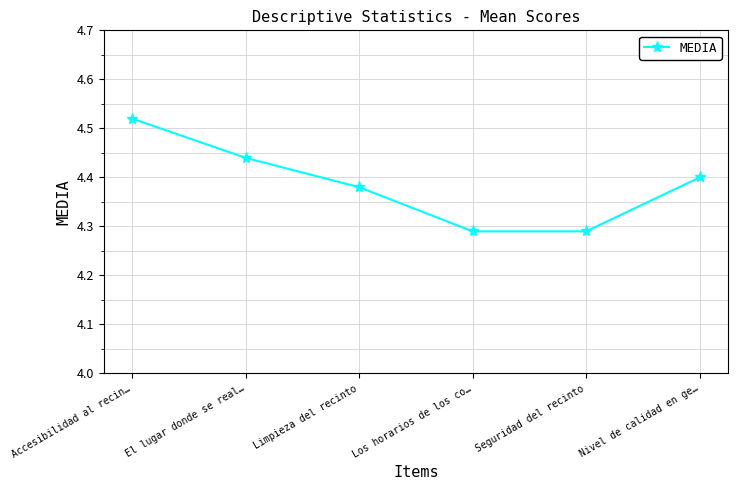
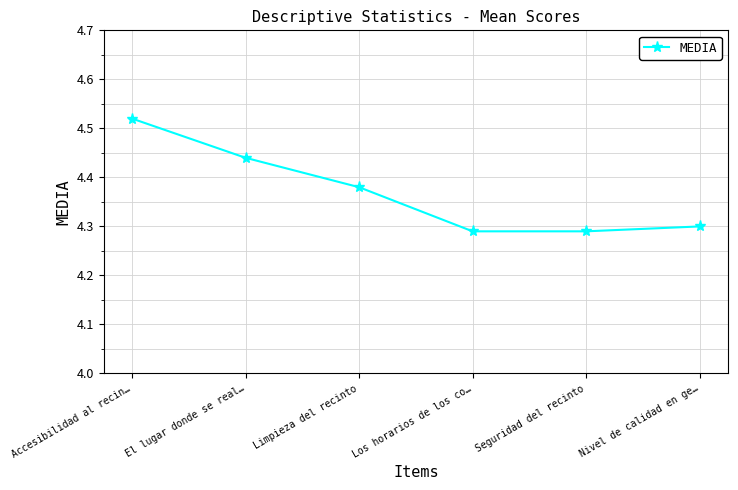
  {
    "Accesibilidad al recin…": 4.52,
    "El lugar donde se real…": 4.44,
    "Limpieza del recinto": 4.38,
    "Los horarios de los co…": 4.29,
    "Seguridad del recinto": 4.29,
-   "Nivel de calidad en ge…": 4.4
+   "Nivel de calidad en ge…": 4.3
  }
